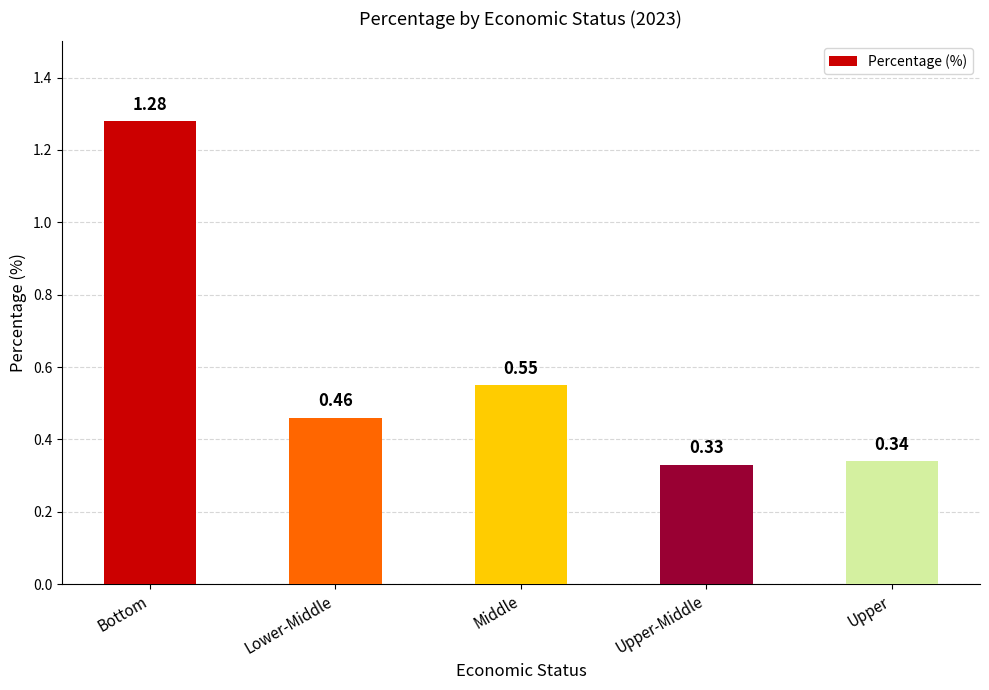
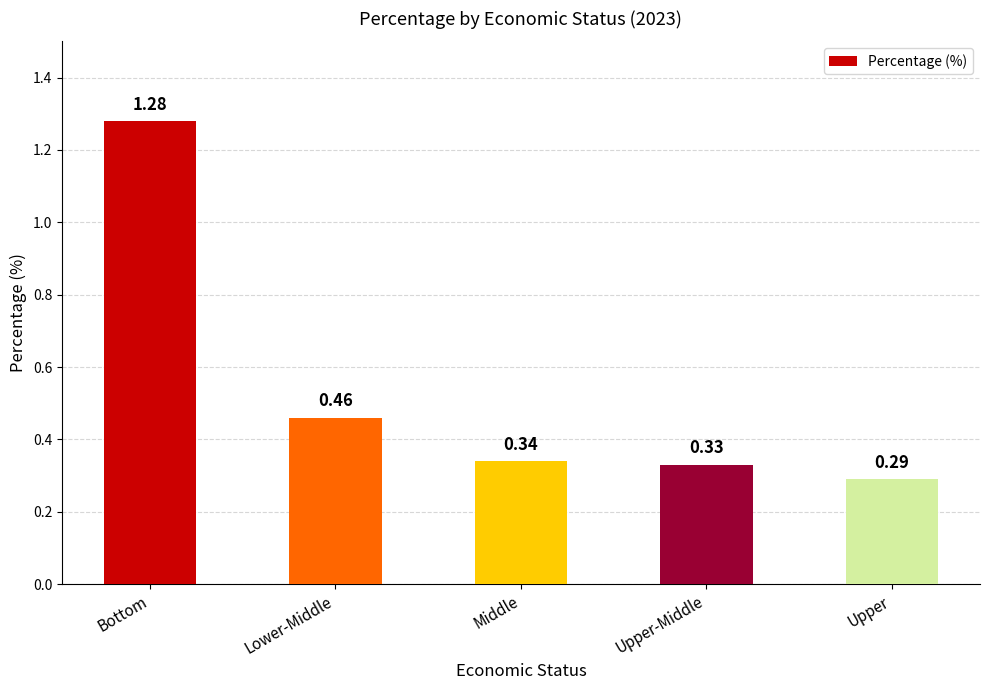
  {
    "Bottom": 1.28,
    "Lower-Middle": 0.46,
-   "Middle": 0.55,
+   "Middle": 0.34,
    "Upper-Middle": 0.33,
-   "Upper": 0.34
+   "Upper": 0.29
  }
